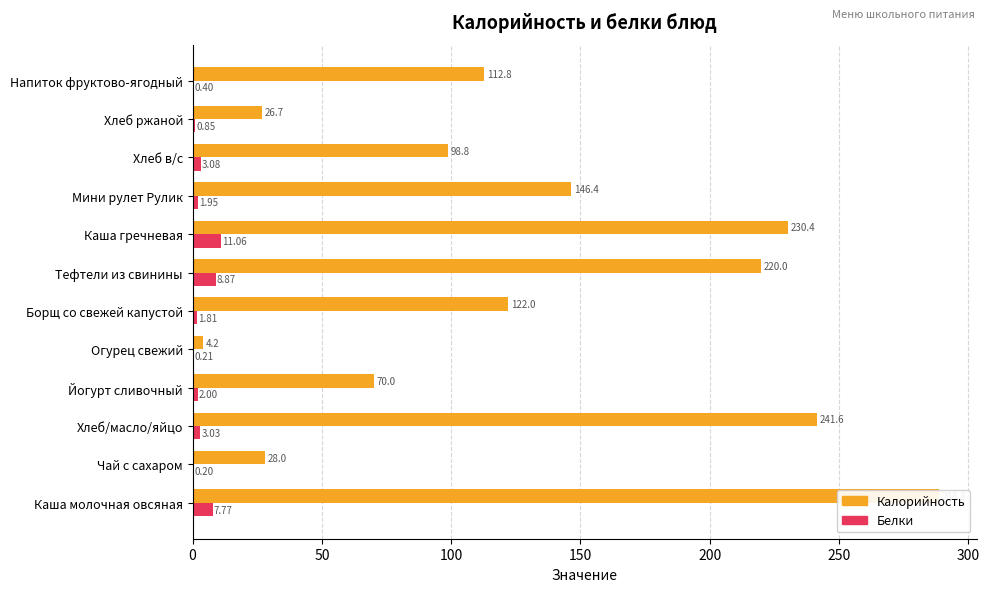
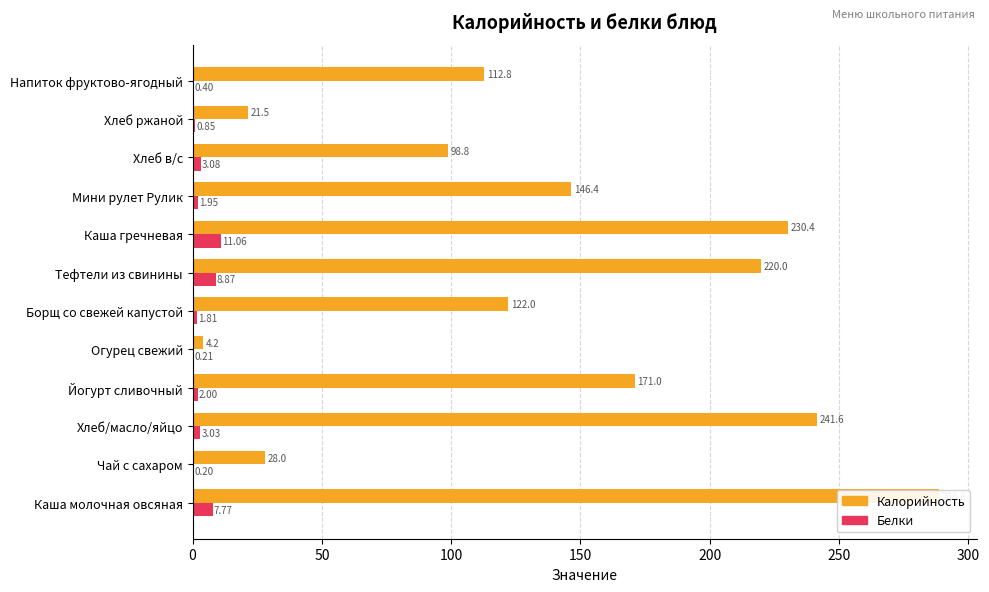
  {
    "Калорийность": {
      "Напиток фруктово-ягодный": 112.8,
-     "Хлеб ржаной": 26.7,
+     "Хлеб ржаной": 21.5,
      "Хлеб в/с": 98.8,
      "Мини рулет Рулик": 146.4,
      "Каша гречневая": 230.4,
      "Тефтели из свинины": 220.0,
      "Борщ со свежей капустой": 122.0,
      "Огурец свежий": 4.2,
-     "Йогурт сливочный": 70.0,
+     "Йогурт сливочный": 171.0,
      "Хлеб/масло/яйцо": 241.6,
      "Чай с сахаром": 28.0
    },
    "Белки": {
      "Напиток фруктово-ягодный": 0.40,
      "Хлеб ржаной": 0.85,
      "Хлеб в/с": 3.08,
      "Мини рулет Рулик": 1.95,
      "Каша гречневая": 11.06,
      "Тефтели из свинины": 8.87,
      "Борщ со свежей капустой": 1.81,
      "Огурец свежий": 0.21,
      "Йогурт сливочный": 2.00,
      "Хлеб/масло/яйцо": 3.03,
      "Чай с сахаром": 0.20,
      "Каша молочная овсяная": 7.77
    }
  }
